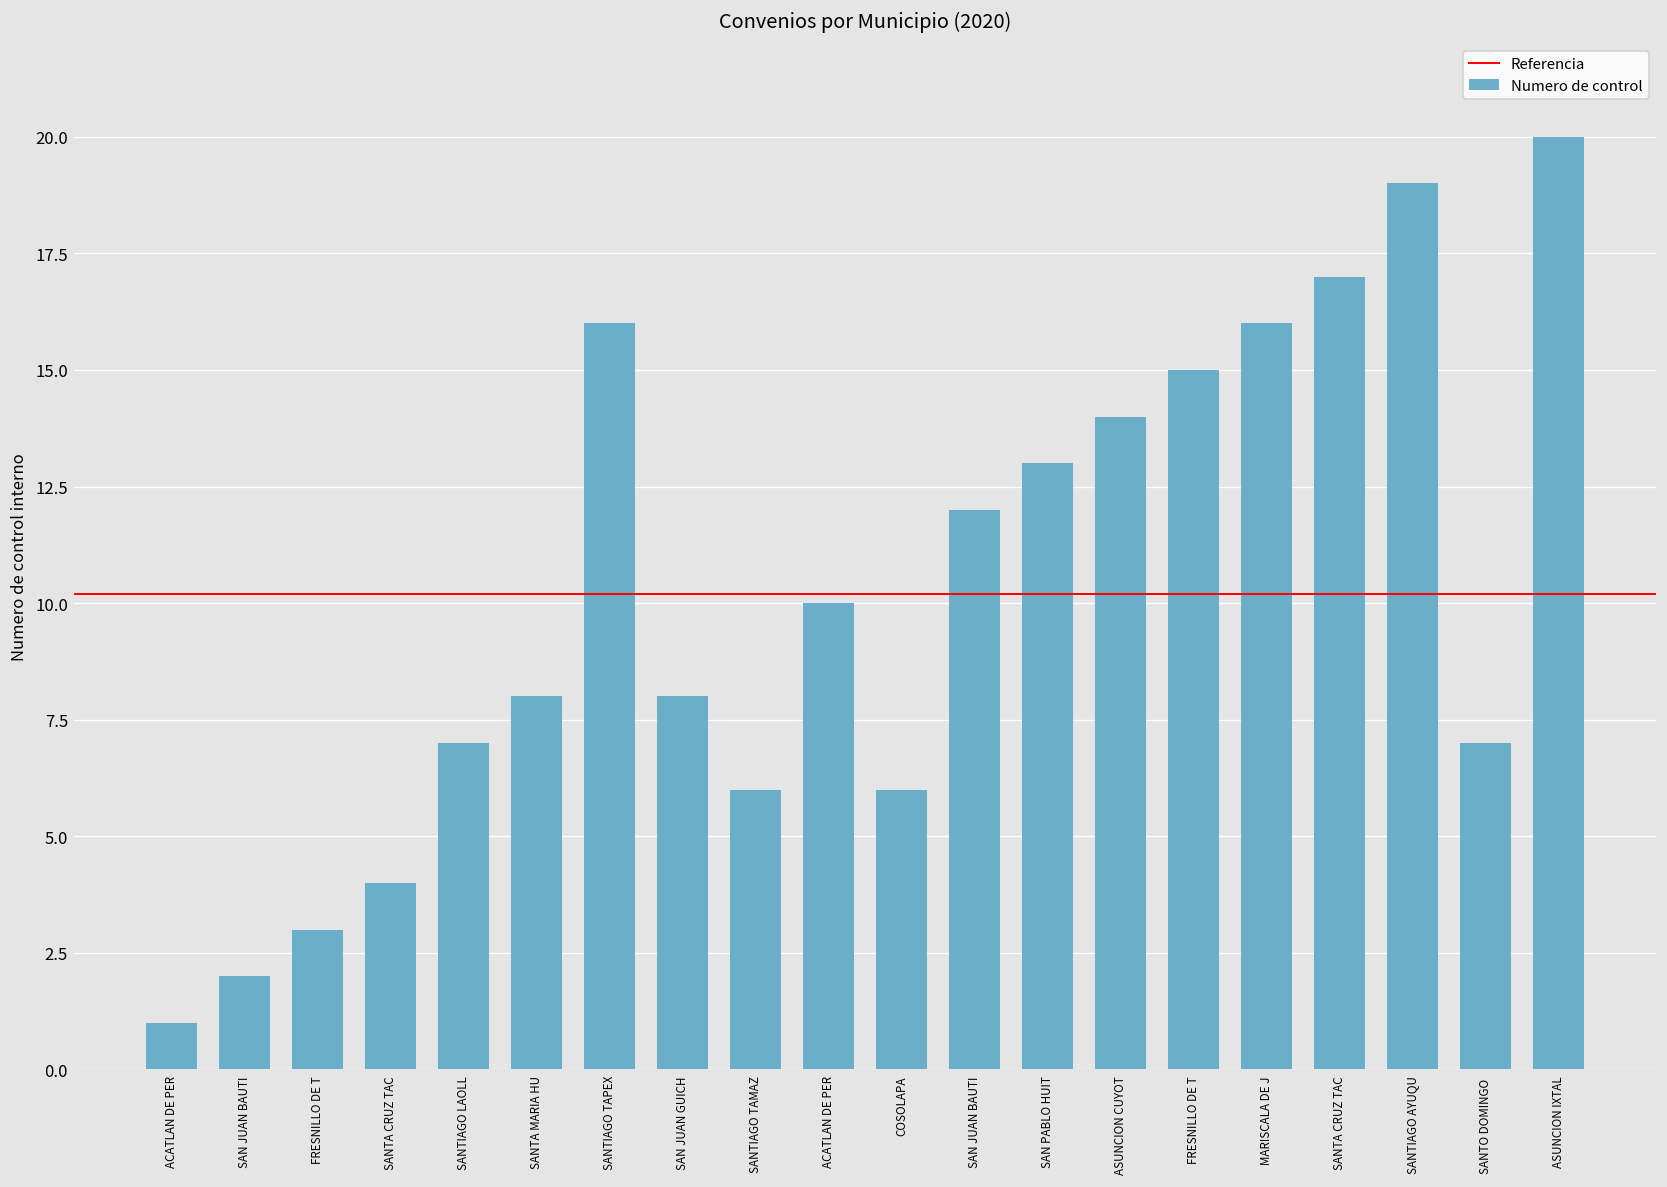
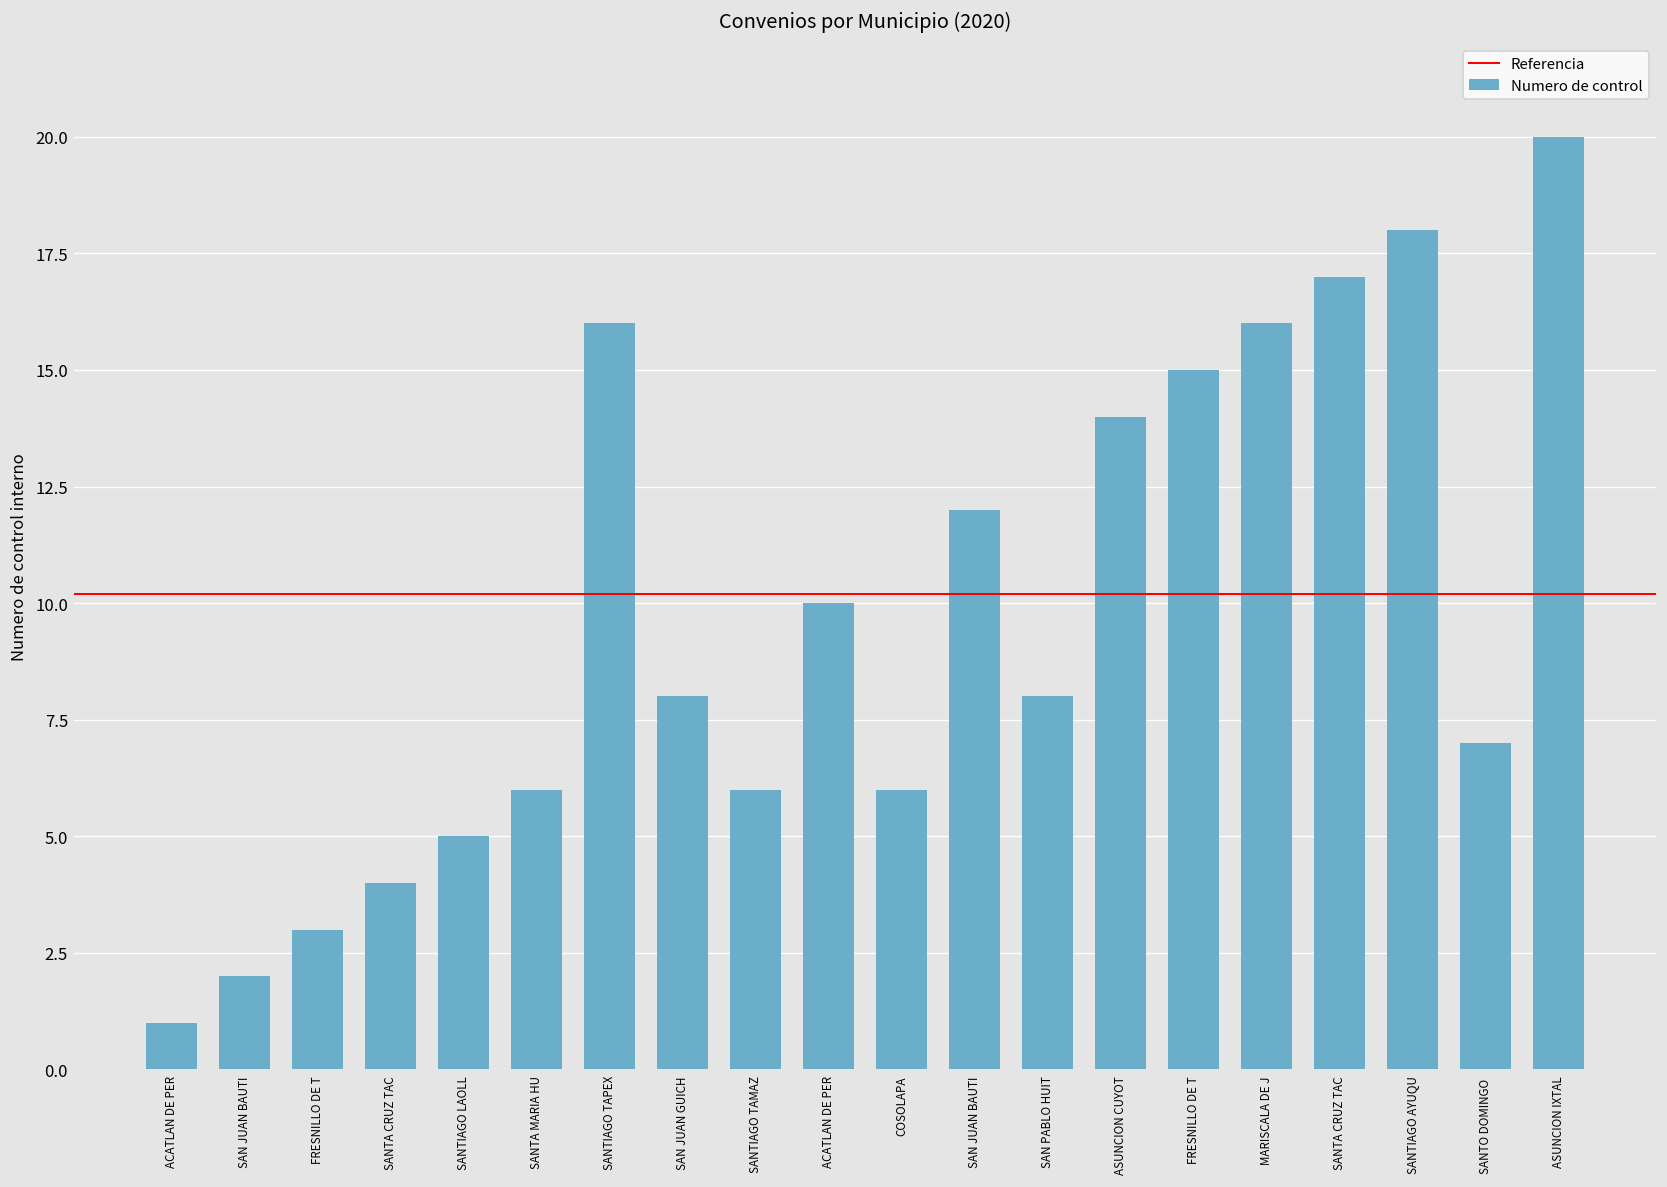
  {
-   "SANTIAGO LAOLL": 7,
-   "SANTA MARIA HU": 8,
+   "SANTIAGO LAOLL": 5,
+   "SANTA MARIA HU": 6,
    "SANTIAGO TAPEX": 16,
    "SAN JUAN GUICH": 8,
    "SANTIAGO TAMAZ": 6,
    "COSOLAPA": 6,
-   "SAN PABLO HUIT": 13,
+   "SAN PABLO HUIT": 8,
    "ASUNCION CUYOT": 14,
    "MARISCALA DE J": 16,
-   "SANTIAGO AYUQU": 19,
+   "SANTIAGO AYUQU": 18,
    "SANTO DOMINGO": 7,
    "ASUNCION IXTAL": 20
  }
